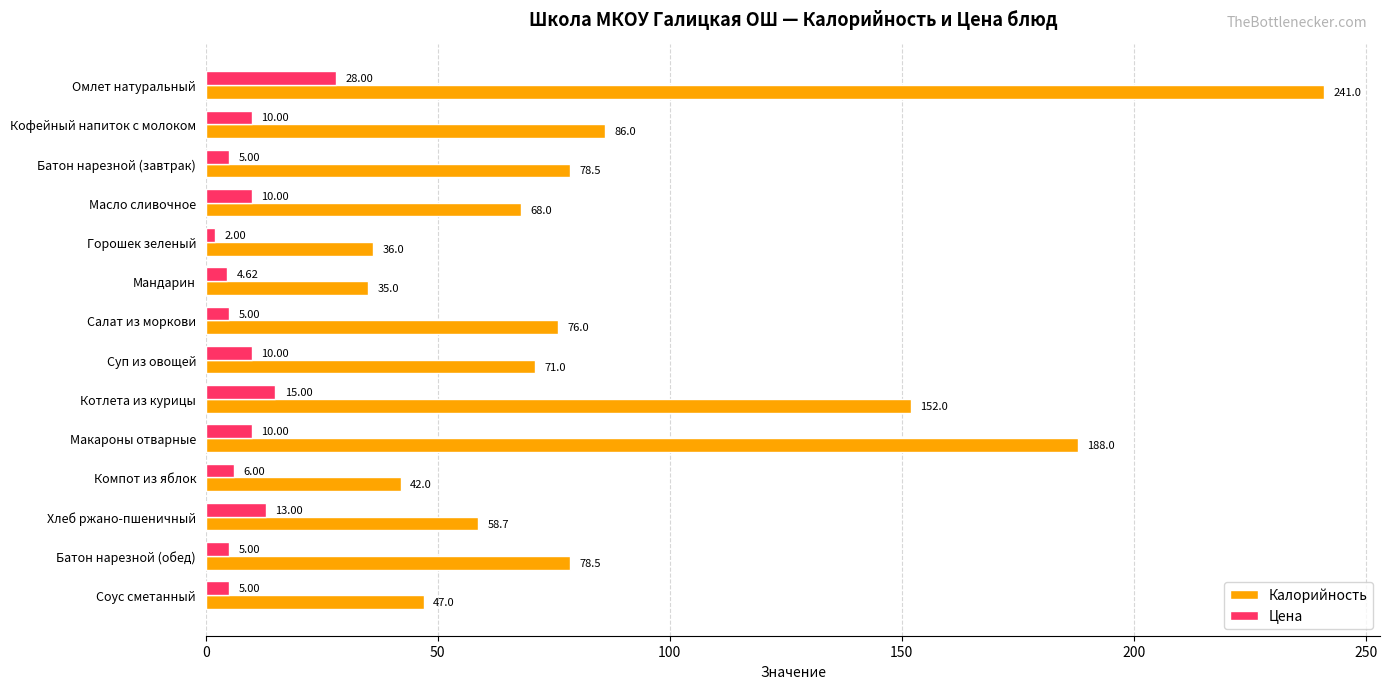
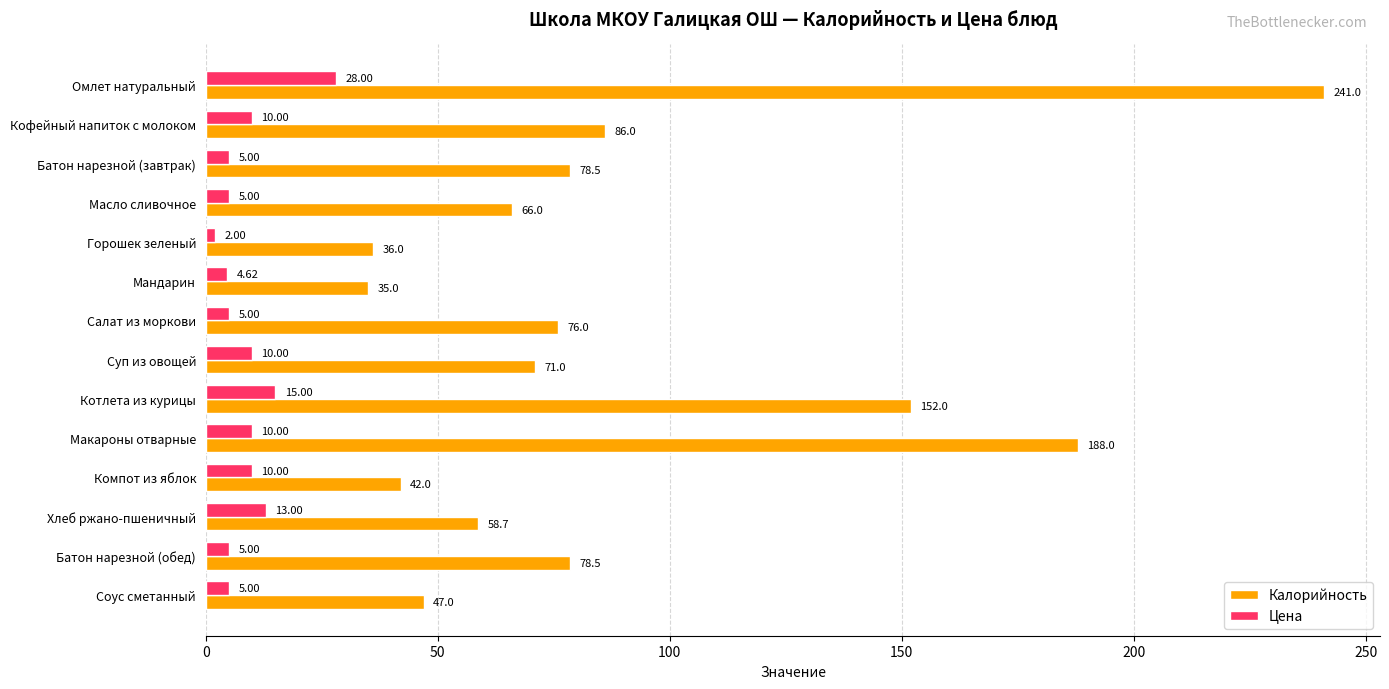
  {
    "Калорийность": {
      "Омлет натуральный": 241.0,
      "Кофейный напиток с молоком": 86.0,
      "Батон нарезной (завтрак)": 78.5,
-     "Масло сливочное": 68.0,
+     "Масло сливочное": 66.0,
      "Горошек зеленый": 36.0,
      "Мандарин": 35.0,
      "Салат из моркови": 76.0,
      "Суп из овощей": 71.0,
      "Котлета из курицы": 152.0,
      "Макароны отварные": 188.0,
      "Компот из яблок": 42.0,
      "Хлеб ржано-пшеничный": 58.7,
      "Батон нарезной (обед)": 78.5,
      "Соус сметанный": 47.0
    },
    "Цена": {
      "Омлет натуральный": 28.00,
      "Кофейный напиток с молоком": 10.00,
      "Батон нарезной (завтрак)": 5.00,
-     "Масло сливочное": 10.00,
+     "Масло сливочное": 5.00,
      "Горошек зеленый": 2.00,
      "Мандарин": 4.62,
      "Салат из моркови": 5.00,
      "Суп из овощей": 10.00,
      "Котлета из курицы": 15.00,
      "Макароны отварные": 10.00,
-     "Компот из яблок": 6.00,
+     "Компот из яблок": 10.00,
      "Хлеб ржано-пшеничный": 13.00,
      "Батон нарезной (обед)": 5.00,
      "Соус сметанный": 5.00
    }
  }
